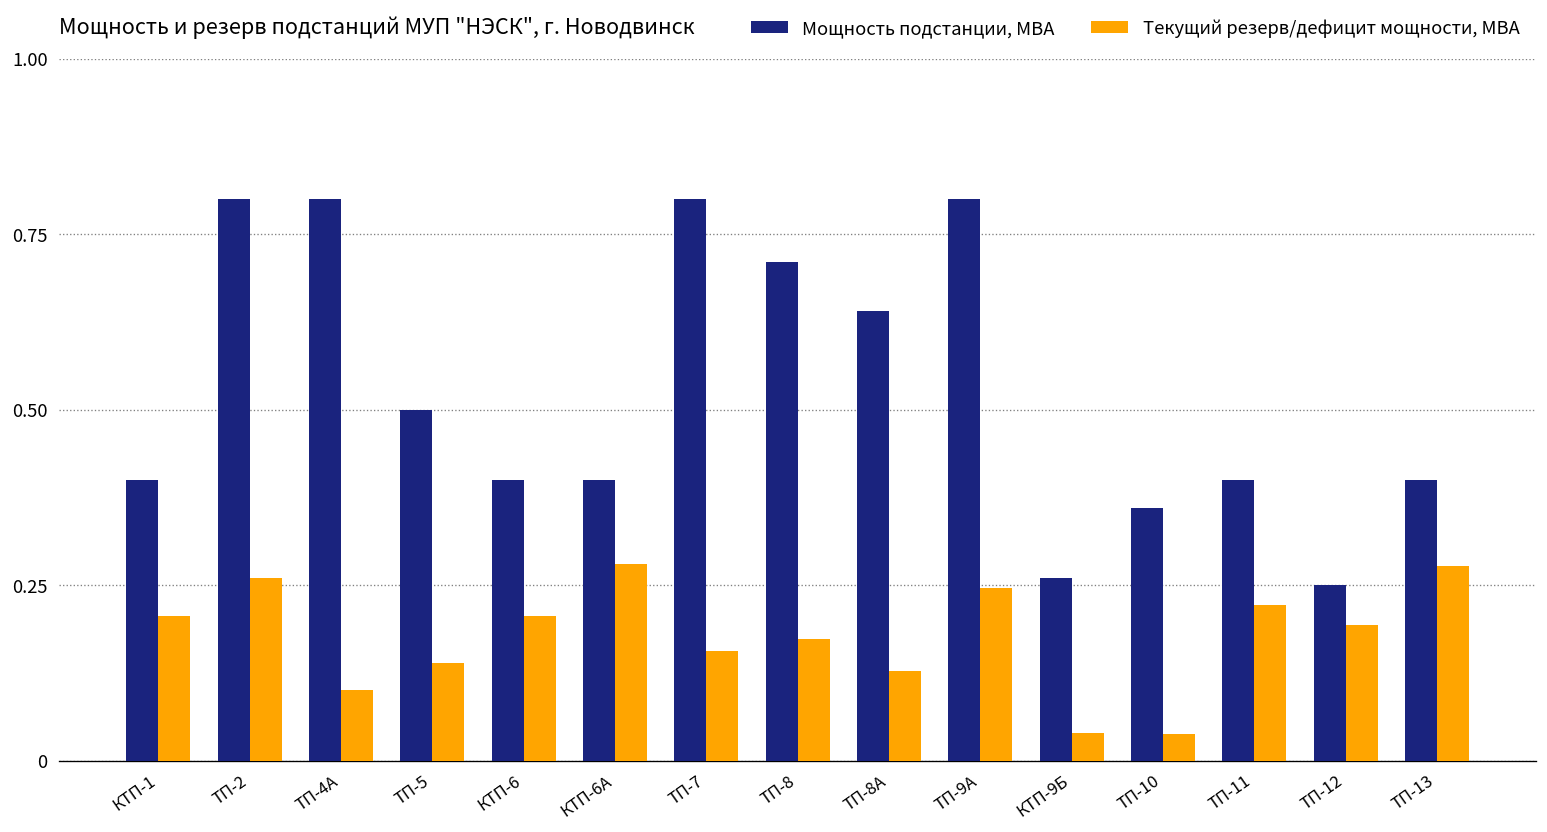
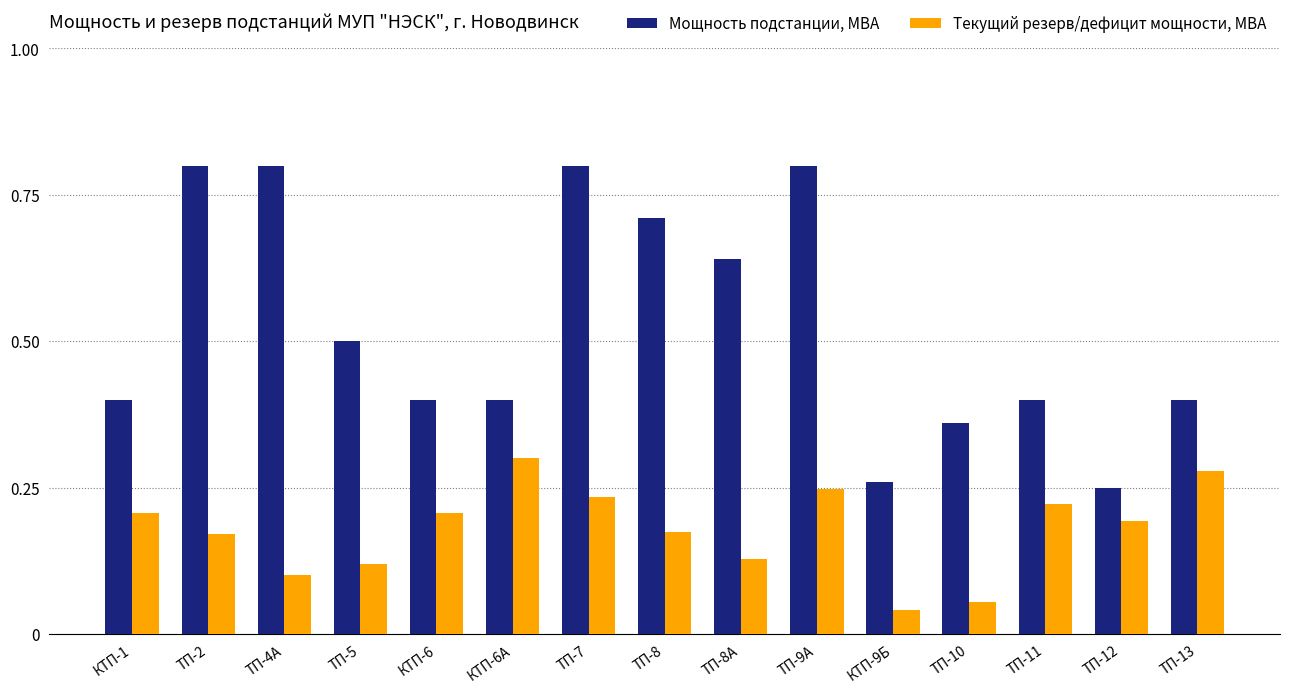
  {
    "Мощность подстанции, МВА": {
      "КТП-1": 0.40,
      "ТП-2": 0.80,
      "ТП-4А": 0.80,
      "ТП-5": 0.50,
      "КТП-6": 0.40,
      "КТП-6А": 0.40,
      "ТП-7": 0.80,
      "ТП-8": 0.71,
      "ТП-8А": 0.64,
      "ТП-9А": 0.80,
      "КТП-9Б": 0.26,
      "ТП-10": 0.36,
      "ТП-11": 0.40,
      "ТП-12": 0.25,
      "ТП-13": 0.40
    },
    "Текущий резерв/дефицит мощности, МВА": {
      "КТП-1": 0.21,
-     "ТП-2": 0.26,
+     "ТП-2": 0.17,
      "ТП-4А": 0.10,
-     "ТП-5": 0.14,
+     "ТП-5": 0.12,
      "КТП-6": 0.21,
-     "КТП-6А": 0.28,
-     "ТП-7": 0.16,
+     "КТП-6А": 0.30,
+     "ТП-7": 0.23,
      "ТП-8": 0.17,
      "ТП-8А": 0.13,
      "ТП-9А": 0.25,
      "КТП-9Б": 0.04,
-     "ТП-10": 0.04,
+     "ТП-10": 0.06,
      "ТП-11": 0.22,
      "ТП-12": 0.19,
      "ТП-13": 0.28
    }
  }
